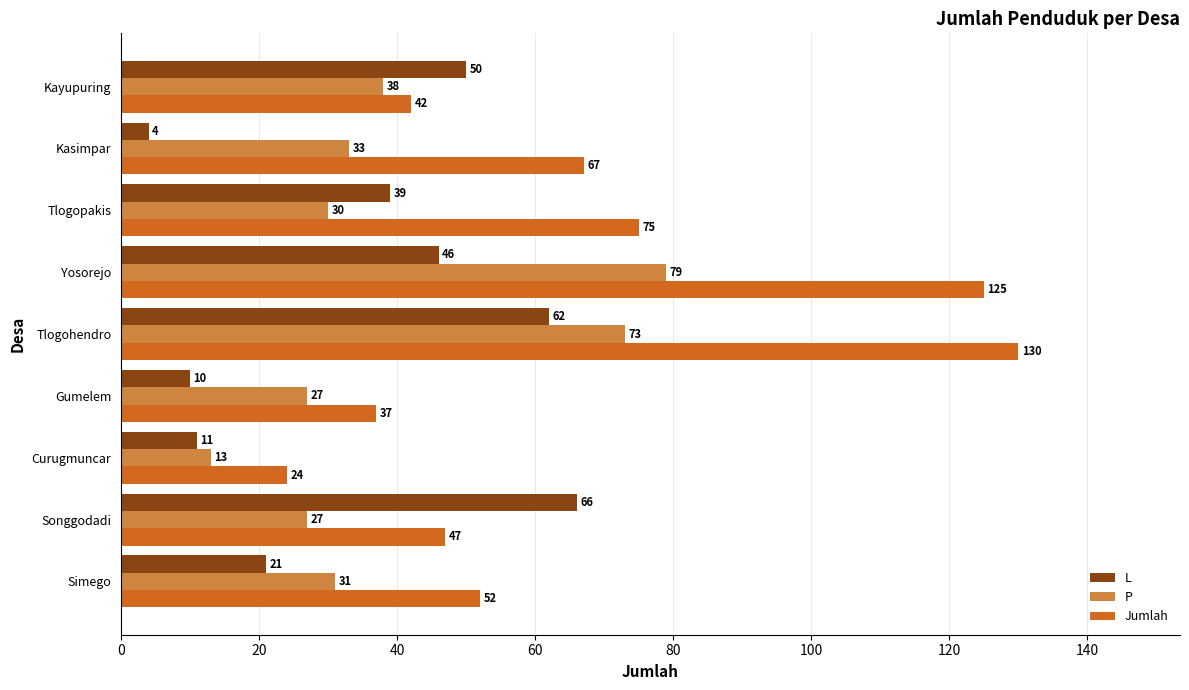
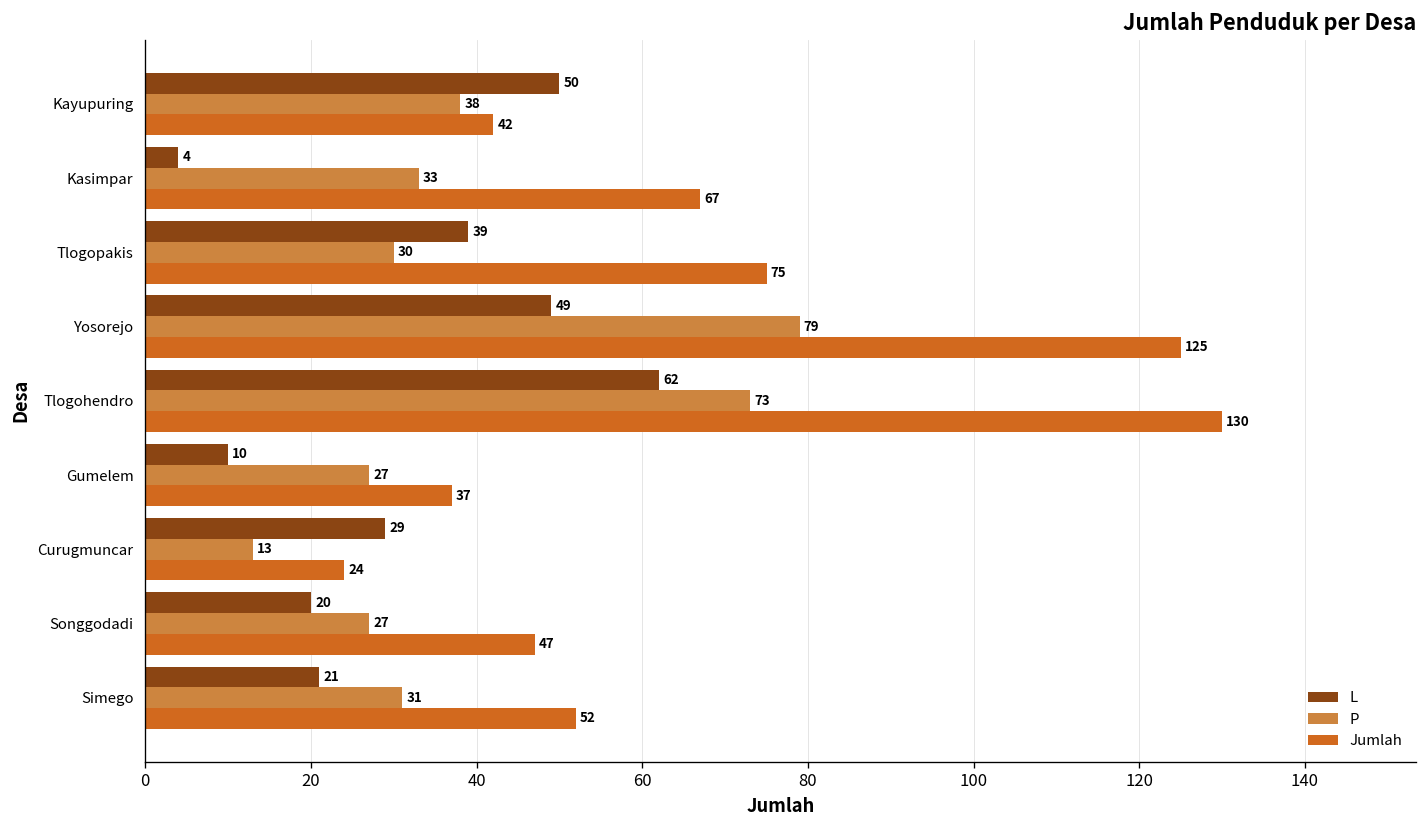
  {
    "L": {
      "Kayupuring": 50,
      "Kasimpar": 4,
      "Tlogopakis": 39,
-     "Yosorejo": 46,
+     "Yosorejo": 49,
      "Tlogohendro": 62,
      "Gumelem": 10,
-     "Curugmuncar": 11,
-     "Songgodadi": 66,
+     "Curugmuncar": 29,
+     "Songgodadi": 20,
      "Simego": 21
    }
  }
